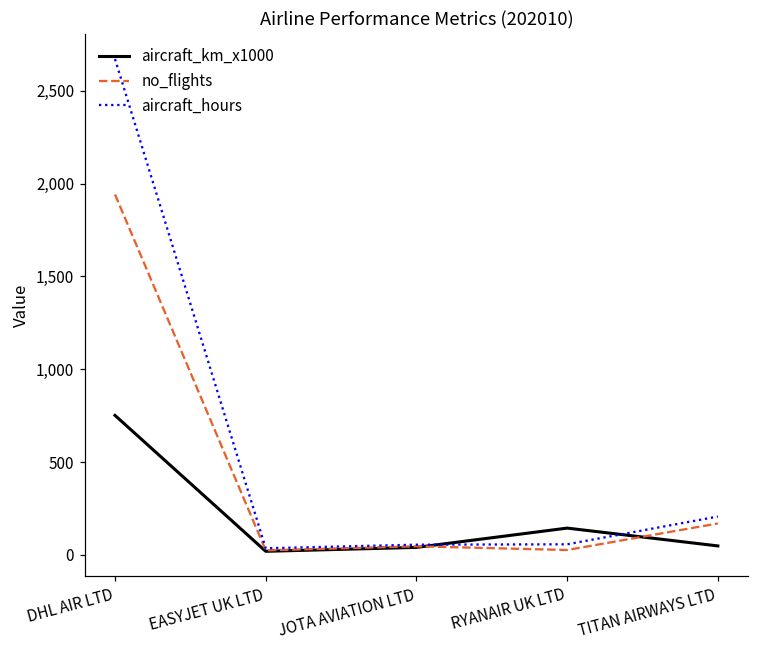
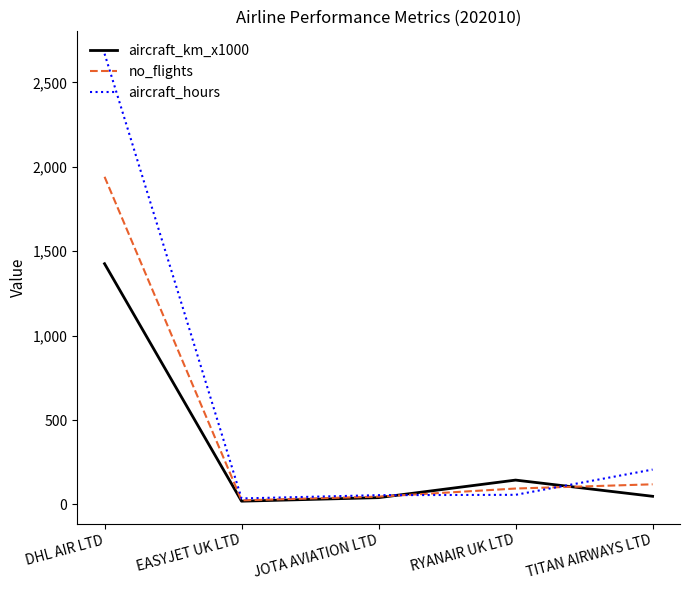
  {
    "aircraft_km_x1000": {
-     "DHL AIR LTD": "750",
+     "DHL AIR LTD": "1,430",
      "RYANAIR UK LTD": "140",
      "TITAN AIRWAYS LTD": "50"
    },
    "no_flights": {
      "DHL AIR LTD": "1,940",
-     "RYANAIR UK LTD": "30",
-     "TITAN AIRWAYS LTD": "170"
+     "RYANAIR UK LTD": "90",
+     "TITAN AIRWAYS LTD": "120"
    },
    "aircraft_hours": {
      "DHL AIR LTD": "2,670",
      "RYANAIR UK LTD": "60",
      "TITAN AIRWAYS LTD": "210"
    }
  }
